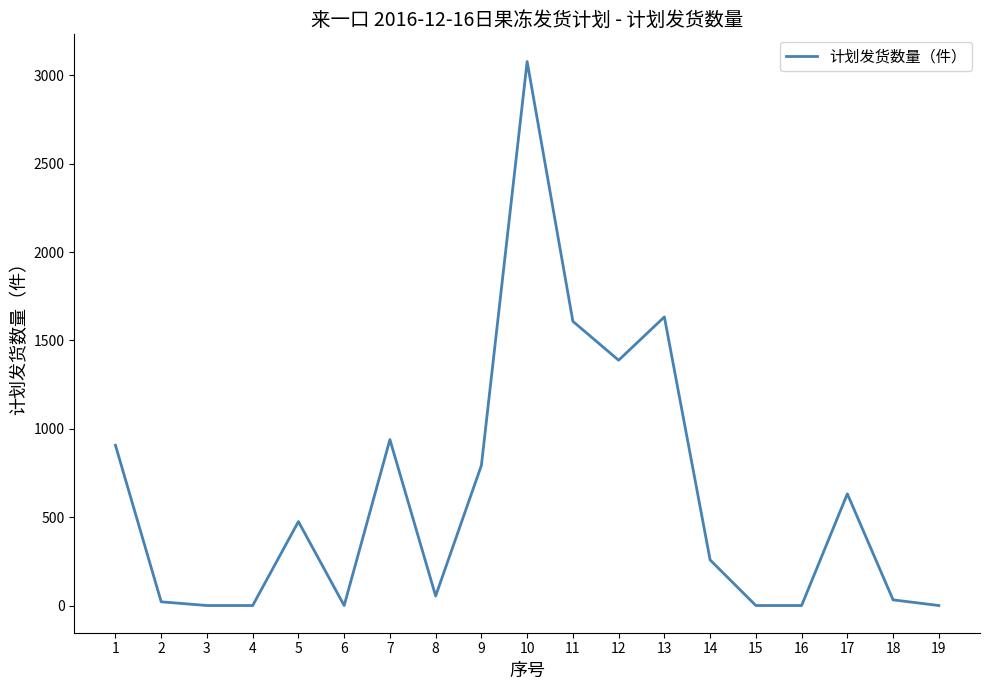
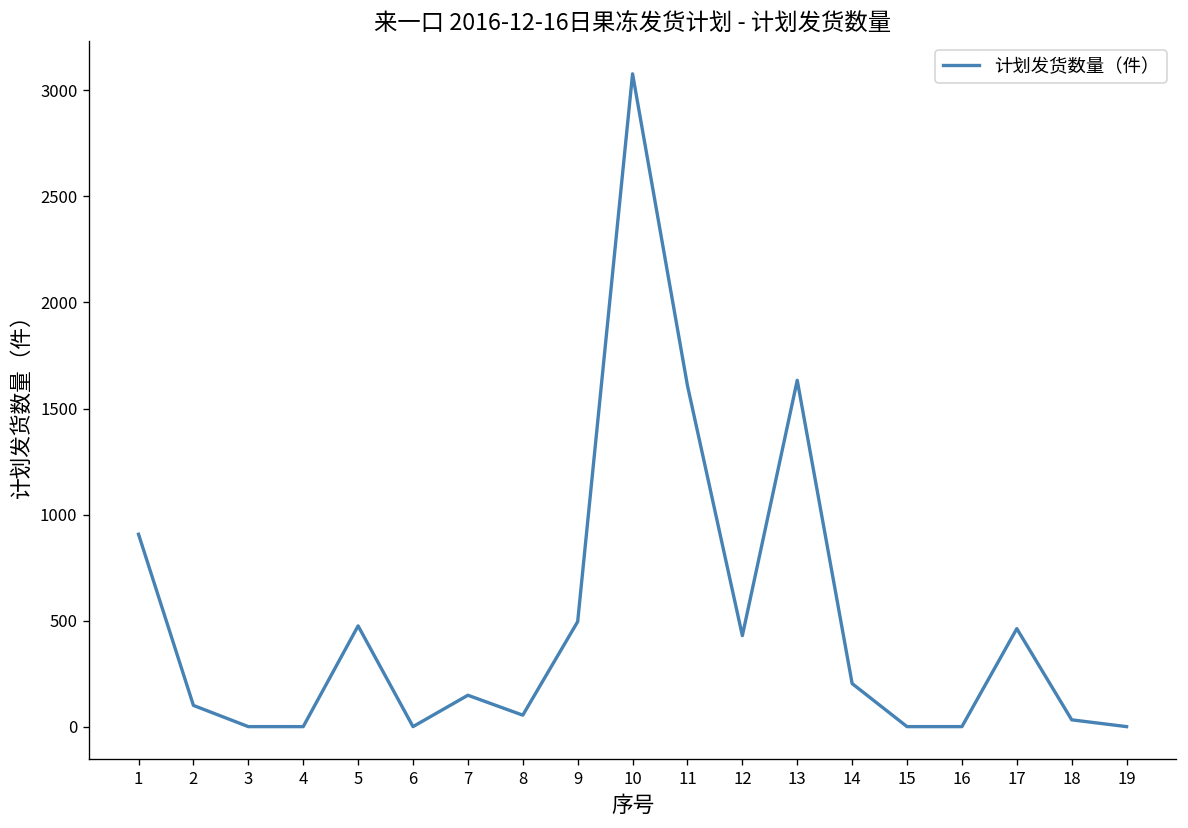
  {
    "1": 910,
-   "2": 20,
+   "2": 100,
    "3": 0,
    "4": 0,
    "5": 480,
    "6": 0,
-   "7": 940,
+   "7": 150,
    "8": 50,
-   "9": 790,
+   "9": 500,
    "10": 3080,
    "11": 1610,
-   "12": 1390,
+   "12": 430,
    "13": 1630,
-   "14": 260,
+   "14": 200,
    "15": 0,
    "16": 0,
-   "17": 630,
+   "17": 460,
    "18": 30,
    "19": 0
  }
